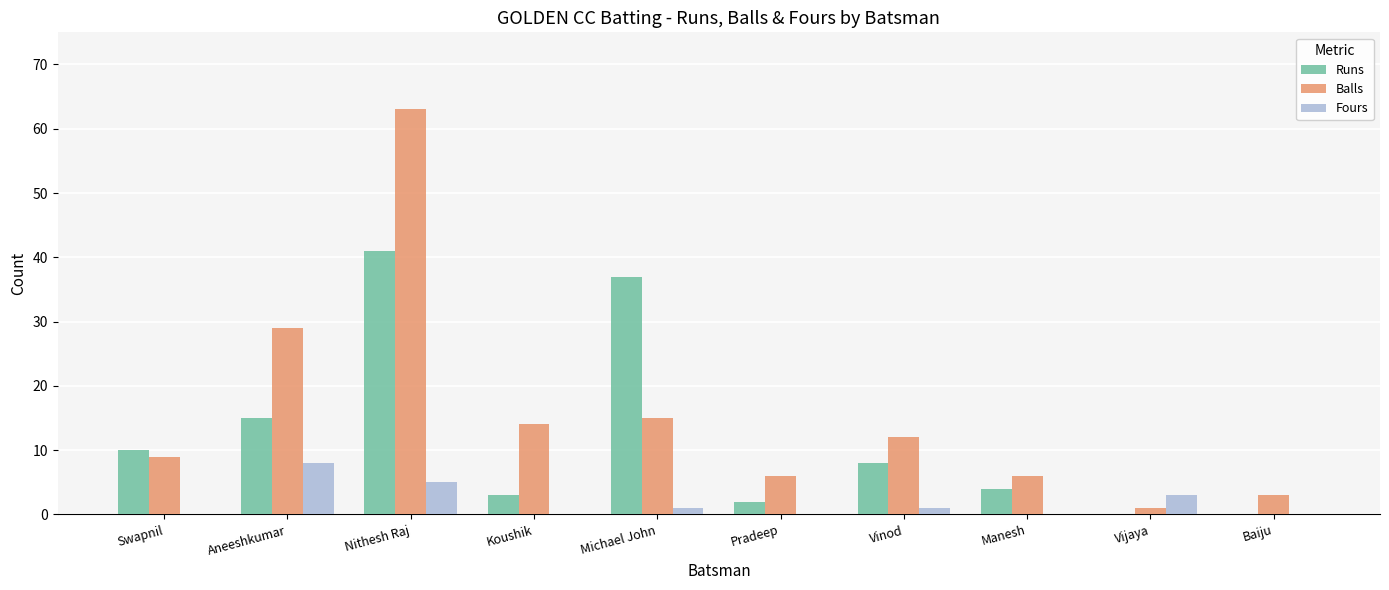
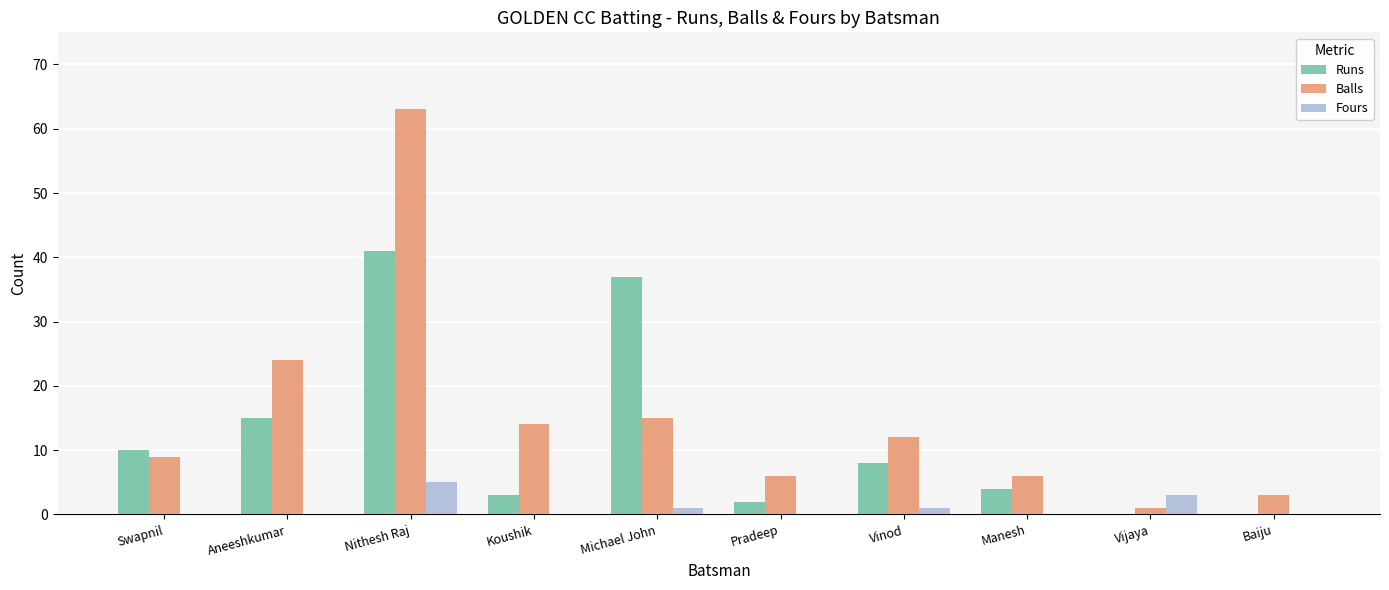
  {
    "Runs": {
      "Swapnil": 10,
      "Aneeshkumar": 15,
      "Nithesh Raj": 41,
      "Koushik": 3,
      "Michael John": 37,
      "Pradeep": 2,
      "Vinod": 8,
      "Manesh": 4,
      "Vijaya": 0,
      "Baiju": 0
    },
    "Balls": {
      "Swapnil": 9,
-     "Aneeshkumar": 29,
+     "Aneeshkumar": 24,
      "Nithesh Raj": 63,
      "Koushik": 14,
      "Michael John": 15,
      "Pradeep": 6,
      "Vinod": 12,
      "Manesh": 6,
      "Vijaya": 1,
      "Baiju": 3
    },
    "Fours": {
      "Swapnil": 0,
-     "Aneeshkumar": 8,
+     "Aneeshkumar": 0,
      "Nithesh Raj": 5,
      "Koushik": 0,
      "Michael John": 1,
      "Pradeep": 0,
      "Vinod": 1,
      "Manesh": 0,
      "Vijaya": 3,
      "Baiju": 0
    }
  }
